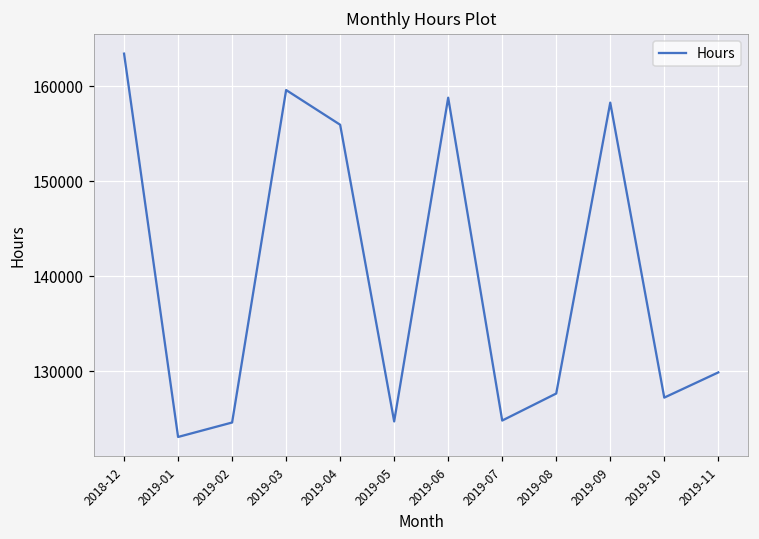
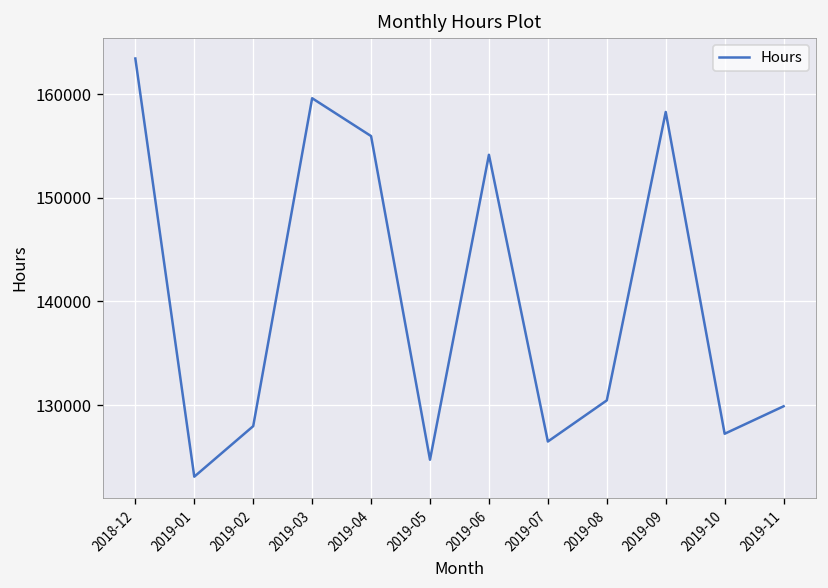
  {
    "2018-12": 163000,
    "2019-01": 123000,
-   "2019-02": 125000,
+   "2019-02": 128000,
    "2019-03": 160000,
    "2019-04": 156000,
    "2019-05": 125000,
-   "2019-06": 159000,
-   "2019-07": 125000,
-   "2019-08": 128000,
+   "2019-06": 154000,
+   "2019-07": 126000,
+   "2019-08": 130000,
    "2019-09": 158000,
    "2019-10": 127000,
    "2019-11": 130000
  }
